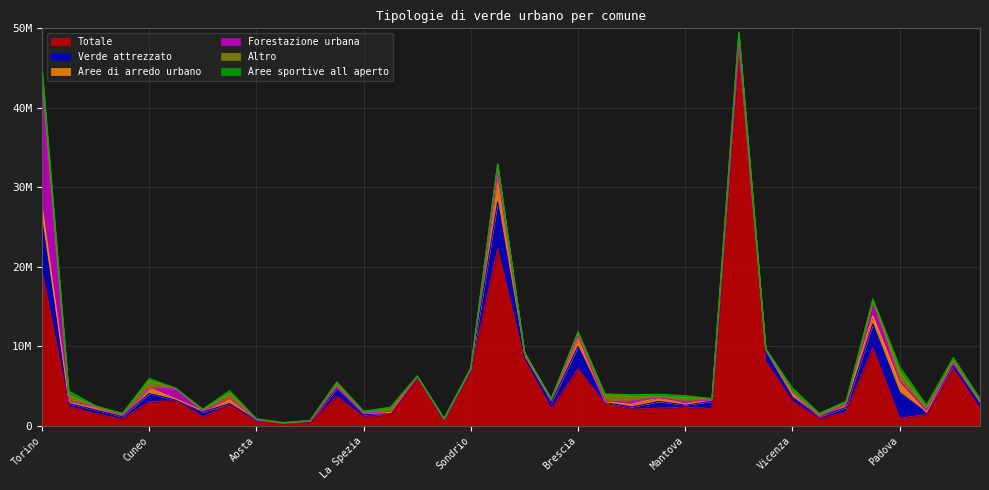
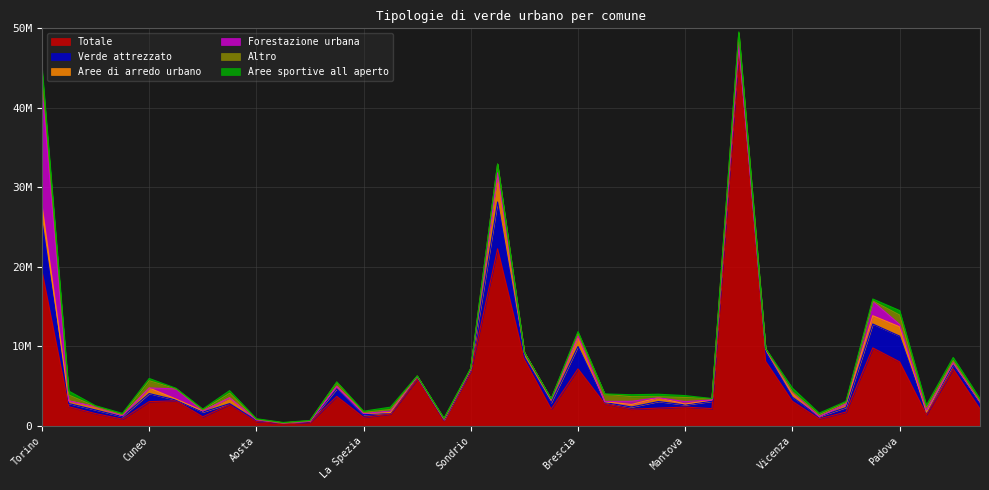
  {
    "Totale": {
      "Torino": 19000000,
      "Cuneo": 3000000,
      "Brescia": 7000000,
      "Vicenza": 3000000,
-     "Padova": 1000000
+     "Padova": 8000000
    },
    "Verde attrezzato": {
      "Torino": 6000000,
      "Cuneo": 1000000,
      "Brescia": 3000000,
      "Vicenza": 1000000,
      "Padova": 3000000
    },
    "Aree di arredo urbano": {
      "Torino": 2000000
    },
    "Forestazione urbana": {
      "Torino": 15000000
    },
    "Altro": {
      "Torino": 2000000,
      "Padova": 1000000
    },
    "Aree sportive all aperto": {
      "Torino": 1000000,
      "Vicenza": 0,
      "Padova": 1000000
    }
  }
